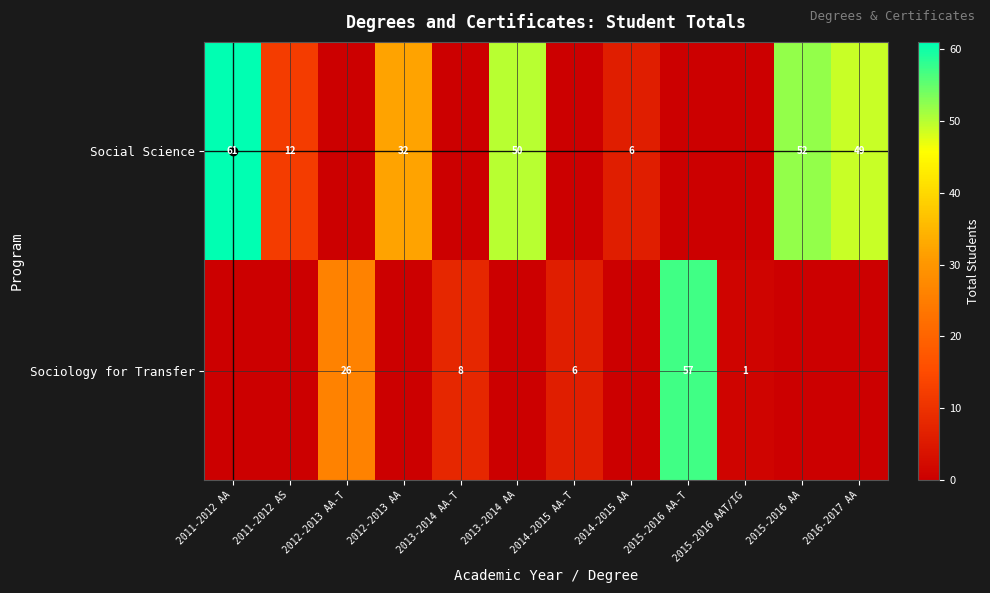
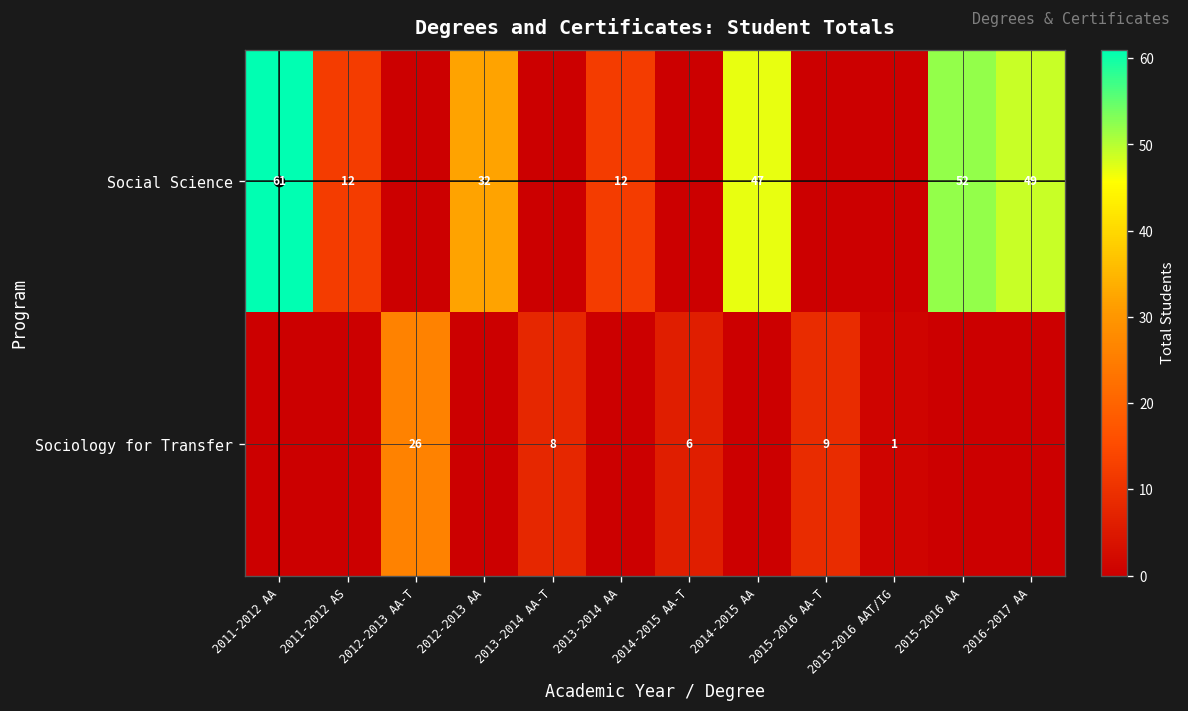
  {
    "Social Science": {
      "2011-2012 AS": 12,
      "2012-2013 AA": 32,
-     "2013-2014 AA": 50,
-     "2014-2015 AA": 6,
+     "2013-2014 AA": 12,
+     "2014-2015 AA": 47,
      "2015-2016 AA": 52,
      "2016-2017 AA": 49
    },
    "Sociology for Transfer": {
      "2012-2013 AA-T": 26,
      "2013-2014 AA-T": 8,
      "2014-2015 AA-T": 6,
-     "2015-2016 AA-T": 57,
+     "2015-2016 AA-T": 9,
      "2015-2016 AAT/IG": 1
    }
  }
